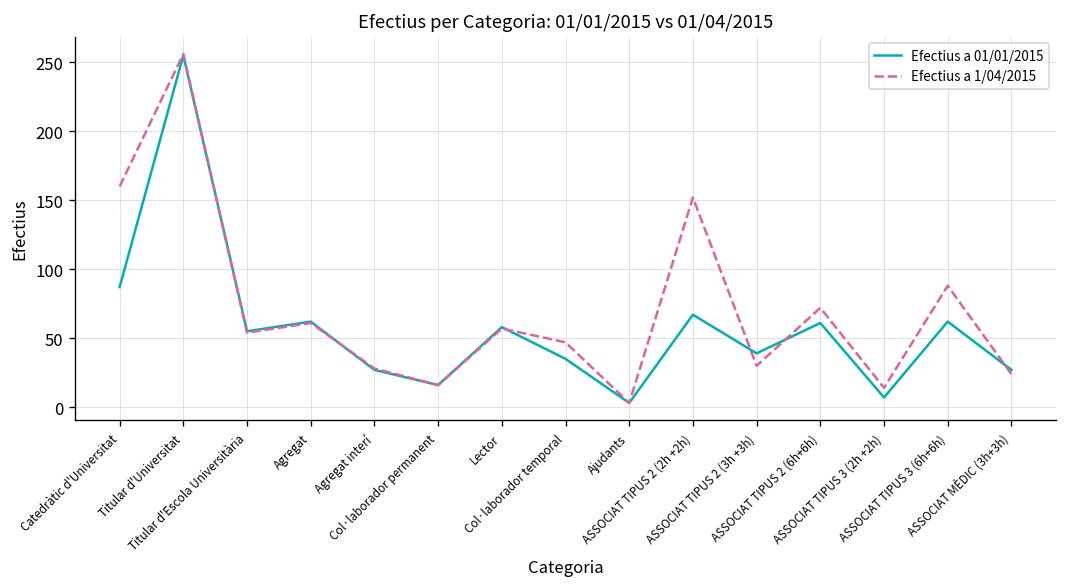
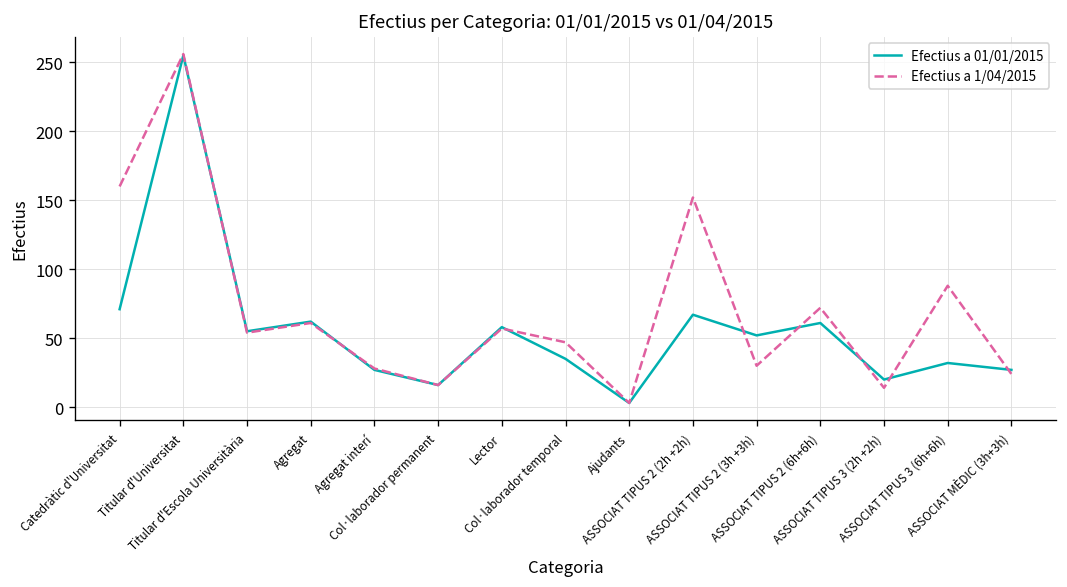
  {
    "Efectius a 01/01/2015": {
-     "Catedràtic d'Universitat": 87,
+     "Catedràtic d'Universitat": 71,
      "Col·laborador temporal": 35,
      "ASSOCIAT TIPUS 2 (2h +2h)": 67,
-     "ASSOCIAT TIPUS 2 (3h +3h)": 39,
+     "ASSOCIAT TIPUS 2 (3h +3h)": 52,
      "ASSOCIAT TIPUS 2 (6h+6h)": 61,
-     "ASSOCIAT TIPUS 3 (2h +2h)": 7,
-     "ASSOCIAT TIPUS 3 (6h+6h)": 62,
+     "ASSOCIAT TIPUS 3 (2h +2h)": 20,
+     "ASSOCIAT TIPUS 3 (6h+6h)": 32,
      "ASSOCIAT MÈDIC (3h+3h)": 27
    },
    "Efectius a 1/04/2015": {
      "Catedràtic d'Universitat": 160,
      "Col·laborador temporal": 47,
      "ASSOCIAT TIPUS 2 (2h +2h)": 152,
      "ASSOCIAT TIPUS 2 (3h +3h)": 30,
      "ASSOCIAT TIPUS 2 (6h+6h)": 72,
      "ASSOCIAT TIPUS 3 (2h +2h)": 14,
      "ASSOCIAT TIPUS 3 (6h+6h)": 88,
      "ASSOCIAT MÈDIC (3h+3h)": 24
    }
  }
